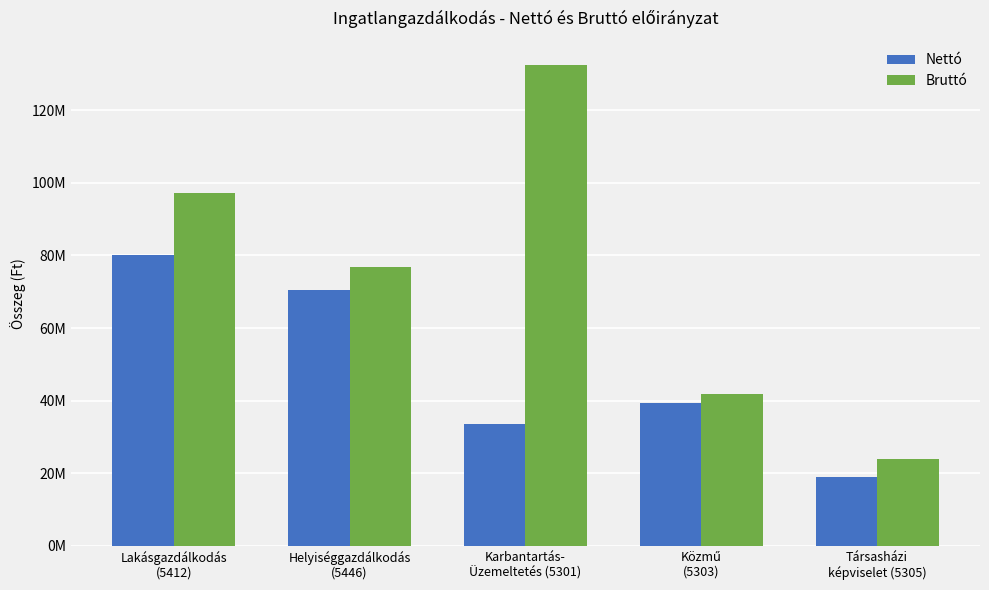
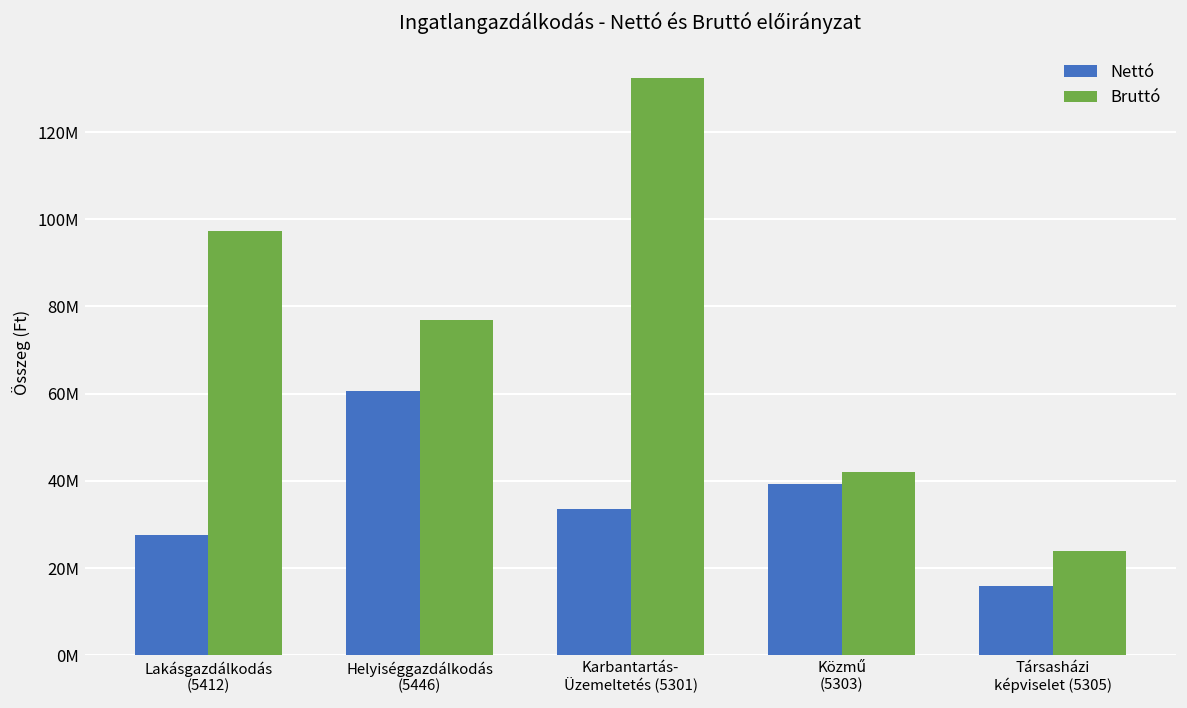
  {
    "Nettó": {
-     "Lakásgazdálkodás (5412)": 80000000,
-     "Helyiséggazdálkodás (5446)": 71000000,
+     "Lakásgazdálkodás (5412)": 28000000,
+     "Helyiséggazdálkodás (5446)": 61000000,
      "Karbantartás- Üzemeltetés (5301)": 34000000,
      "Közmű (5303)": 39000000,
-     "Társasházi képviselet (5305)": 19000000
+     "Társasházi képviselet (5305)": 16000000
    },
    "Bruttó": {
      "Lakásgazdálkodás (5412)": 97000000,
      "Helyiséggazdálkodás (5446)": 77000000,
      "Karbantartás- Üzemeltetés (5301)": 132000000,
      "Közmű (5303)": 42000000,
      "Társasházi képviselet (5305)": 24000000
    }
  }
